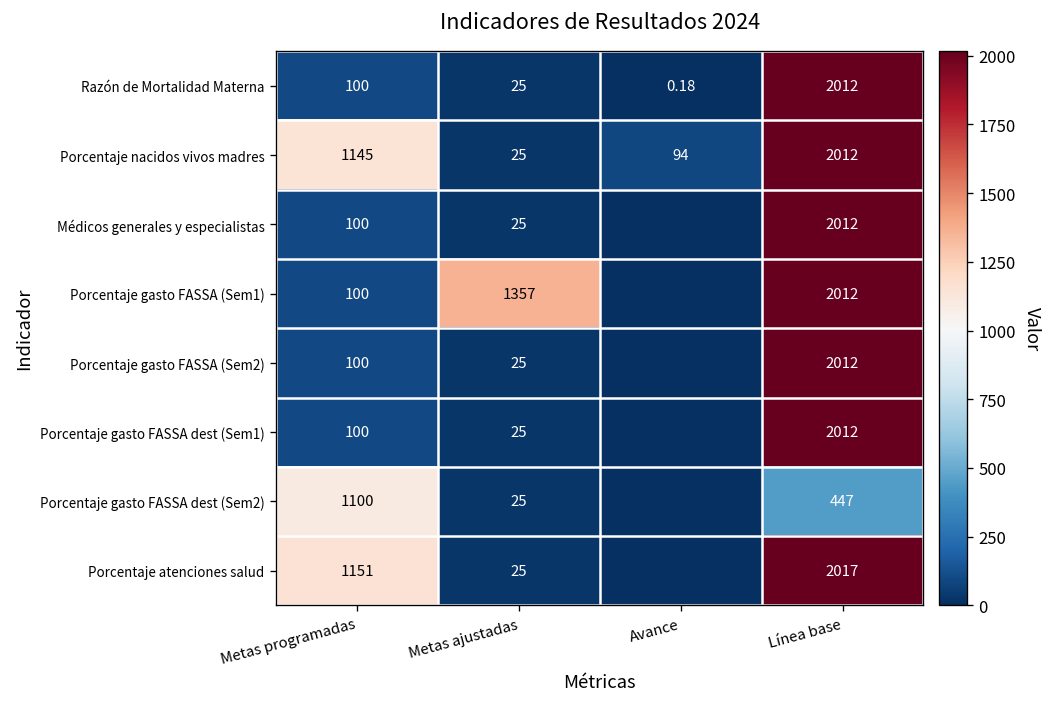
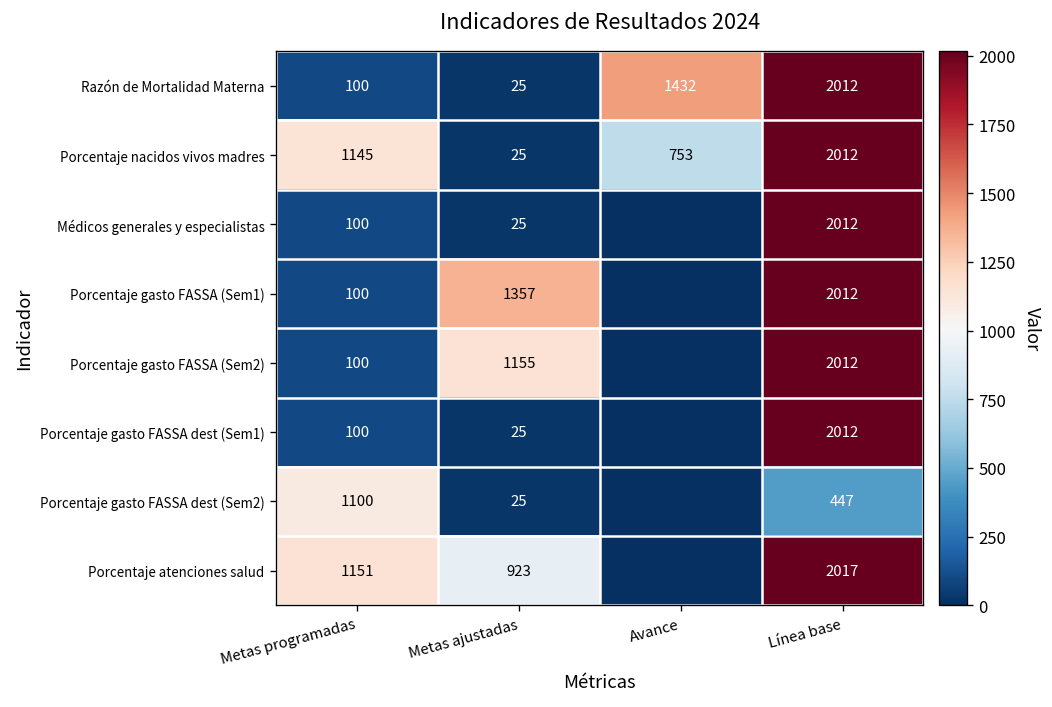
  {
    "Razón de Mortalidad Materna": {
      "Metas programadas": 100,
      "Metas ajustadas": 25,
-     "Avance": 0.18,
+     "Avance": 1432,
      "Línea base": 2012
    },
    "Porcentaje nacidos vivos madres": {
      "Metas programadas": 1145,
      "Metas ajustadas": 25,
-     "Avance": 94,
+     "Avance": 753,
      "Línea base": 2012
    },
    "Médicos generales y especialistas": {
      "Metas programadas": 100,
      "Metas ajustadas": 25,
      "Línea base": 2012
    },
    "Porcentaje gasto FASSA (Sem1)": {
      "Metas programadas": 100,
      "Metas ajustadas": 1357,
      "Línea base": 2012
    },
    "Porcentaje gasto FASSA (Sem2)": {
      "Metas programadas": 100,
-     "Metas ajustadas": 25,
+     "Metas ajustadas": 1155,
      "Línea base": 2012
    },
    "Porcentaje gasto FASSA dest (Sem1)": {
      "Metas programadas": 100,
      "Metas ajustadas": 25,
      "Línea base": 2012
    },
    "Porcentaje gasto FASSA dest (Sem2)": {
      "Metas programadas": 1100,
      "Metas ajustadas": 25,
      "Línea base": 447
    },
    "Porcentaje atenciones salud": {
      "Metas programadas": 1151,
-     "Metas ajustadas": 25,
+     "Metas ajustadas": 923,
      "Línea base": 2017
    }
  }
